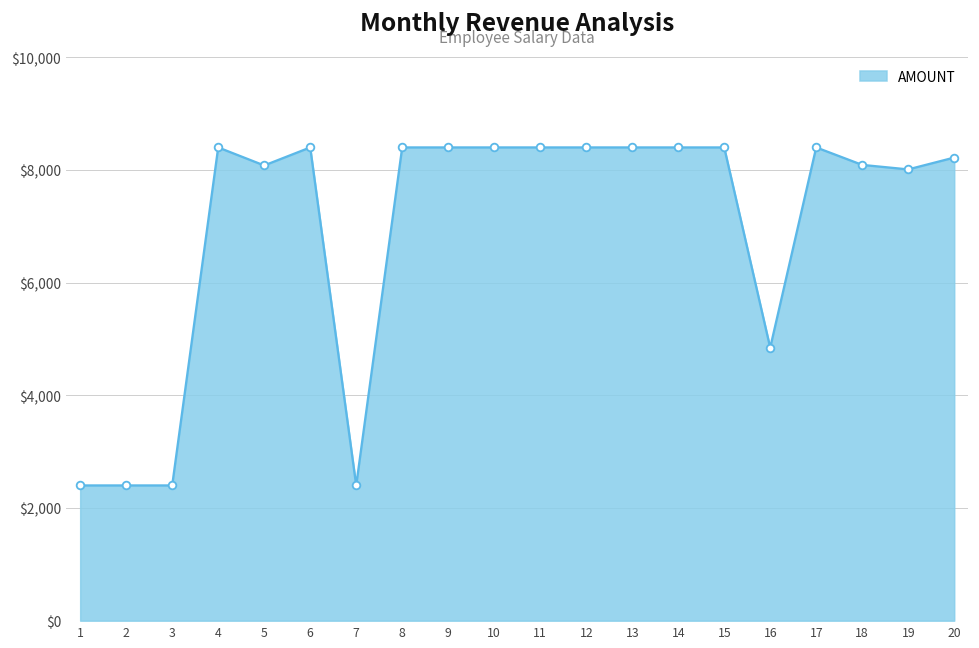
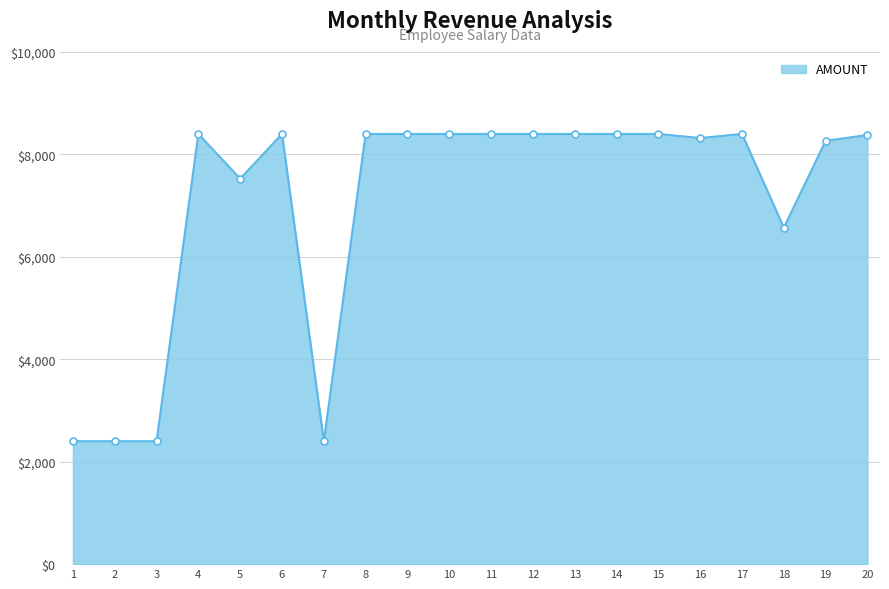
  {
    "1": "$2,400",
    "2": "$2,400",
    "3": "$2,400",
    "4": "$8,400",
-   "5": "$8,100",
+   "5": "$7,500",
    "6": "$8,400",
    "7": "$2,400",
    "8": "$8,400",
    "9": "$8,400",
    "10": "$8,400",
    "11": "$8,400",
    "12": "$8,400",
    "13": "$8,400",
    "14": "$8,400",
    "15": "$8,400",
-   "16": "$4,800",
+   "16": "$8,300",
    "17": "$8,400",
-   "18": "$8,100",
-   "19": "$8,000",
-   "20": "$8,200"
+   "18": "$6,600",
+   "19": "$8,300",
+   "20": "$8,400"
  }
